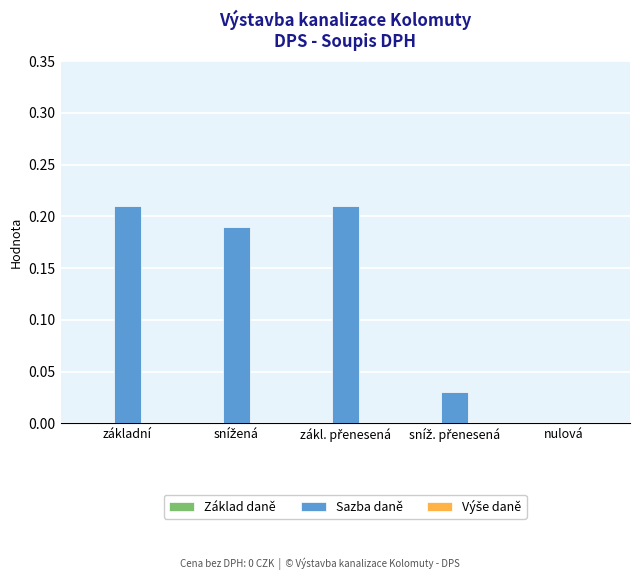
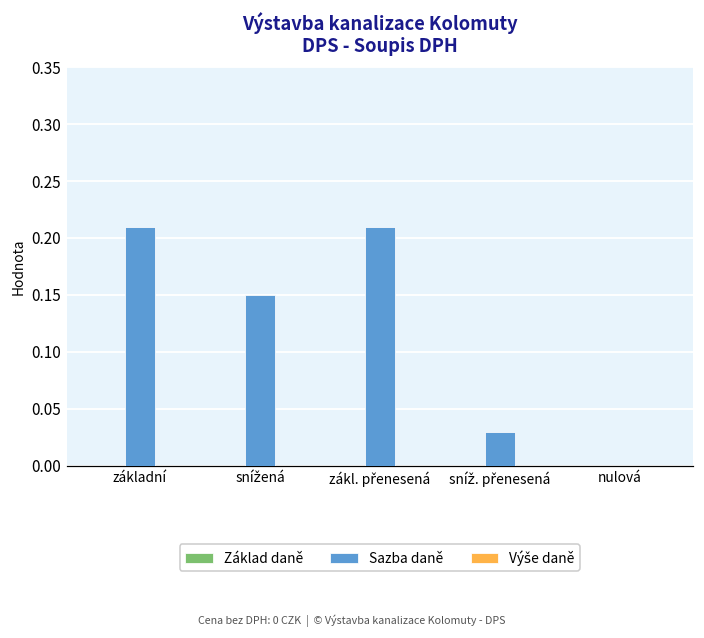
  {
    "Základ daně": {
      "základní": 0.00,
      "snížená": 0.00,
      "zákl. přenesená": 0.00,
      "sníž. přenesená": 0.00,
      "nulová": 0.00
    },
    "Sazba daně": {
      "základní": 0.21,
-     "snížená": 0.19,
+     "snížená": 0.15,
      "zákl. přenesená": 0.21,
      "sníž. přenesená": 0.03,
      "nulová": 0.00
    },
    "Výše daně": {
      "základní": 0.00,
      "snížená": 0.00,
      "zákl. přenesená": 0.00,
      "sníž. přenesená": 0.00,
      "nulová": 0.00
    }
  }
